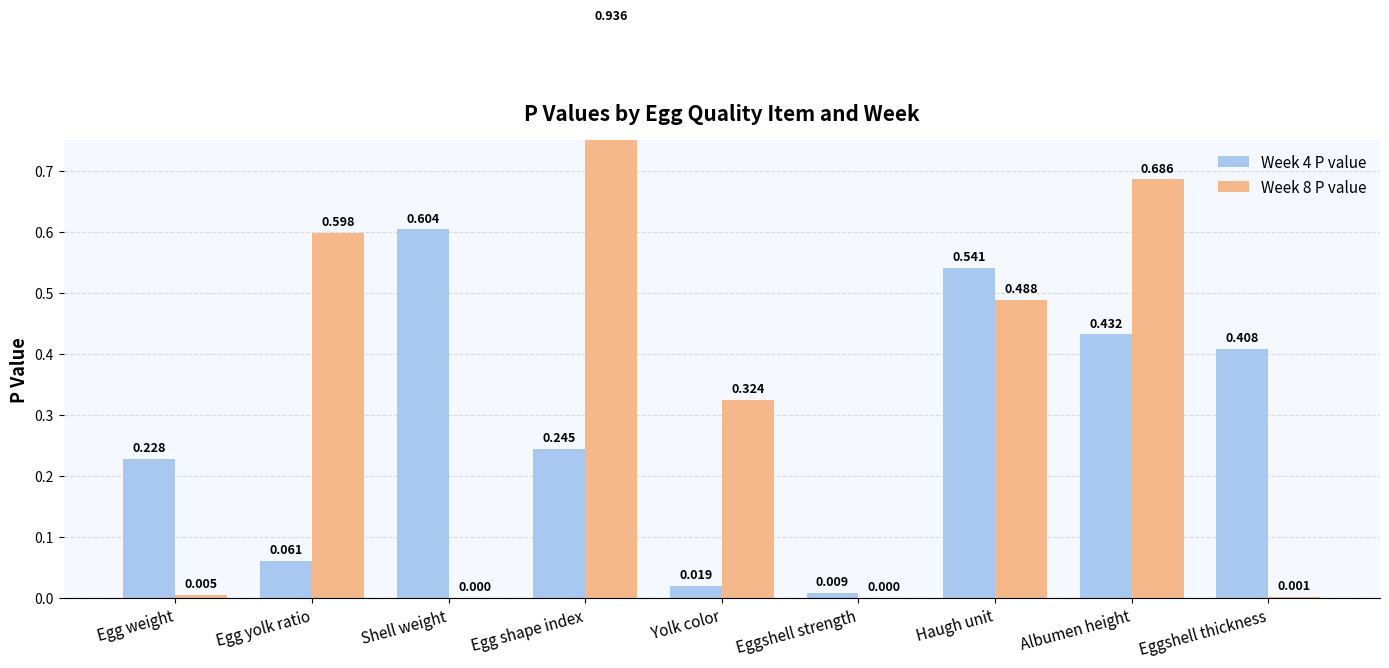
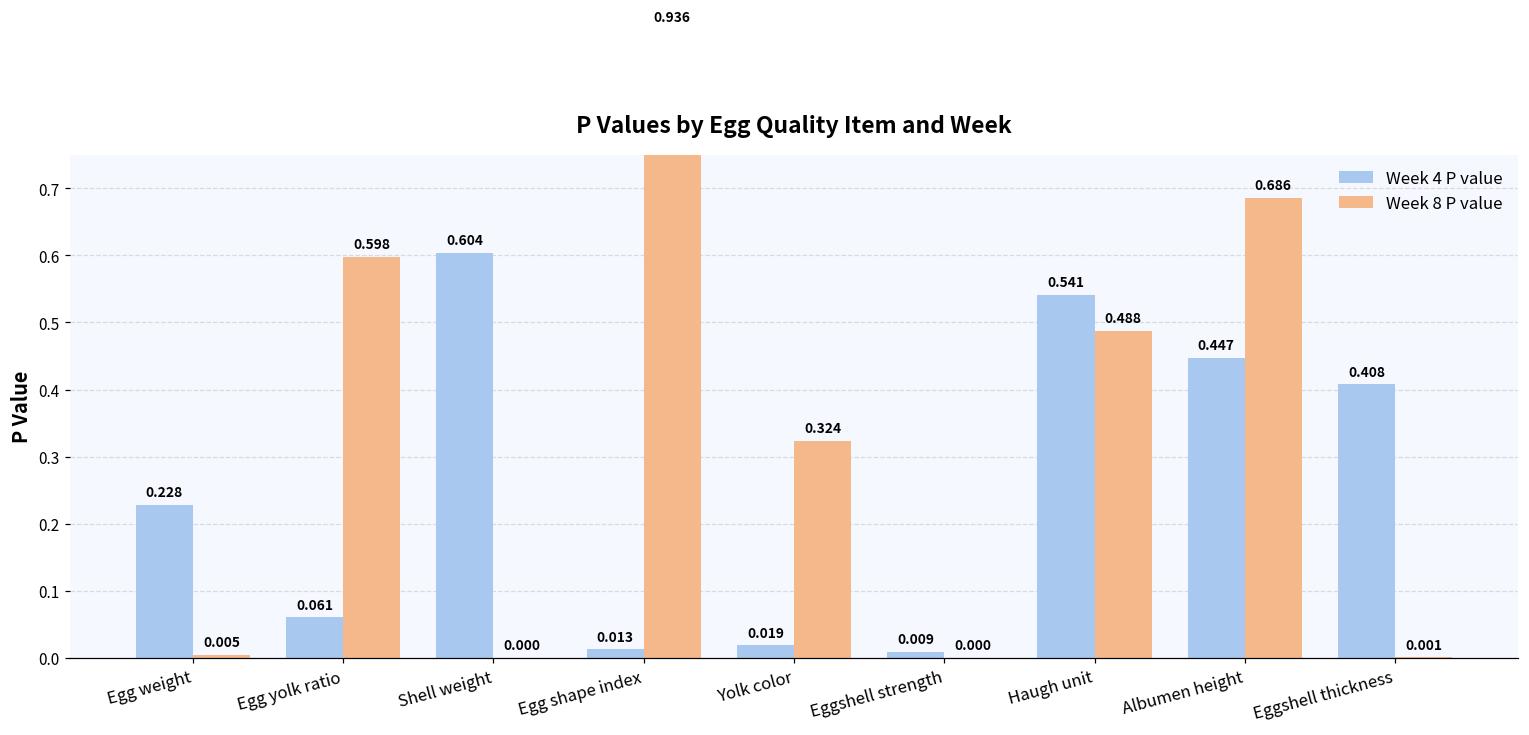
  {
    "Week 4 P value": {
      "Egg weight": 0.228,
      "Egg yolk ratio": 0.061,
      "Shell weight": 0.604,
-     "Egg shape index": 0.245,
+     "Egg shape index": 0.013,
      "Yolk color": 0.019,
      "Eggshell strength": 0.009,
      "Haugh unit": 0.541,
-     "Albumen height": 0.432,
+     "Albumen height": 0.447,
      "Eggshell thickness": 0.408
    },
    "Week 8 P value": {
      "Egg weight": 0.005,
      "Egg yolk ratio": 0.598,
      "Shell weight": 0.000,
      "Yolk color": 0.324,
      "Eggshell strength": 0.000,
      "Haugh unit": 0.488,
      "Albumen height": 0.686,
      "Eggshell thickness": 0.001
    }
  }
